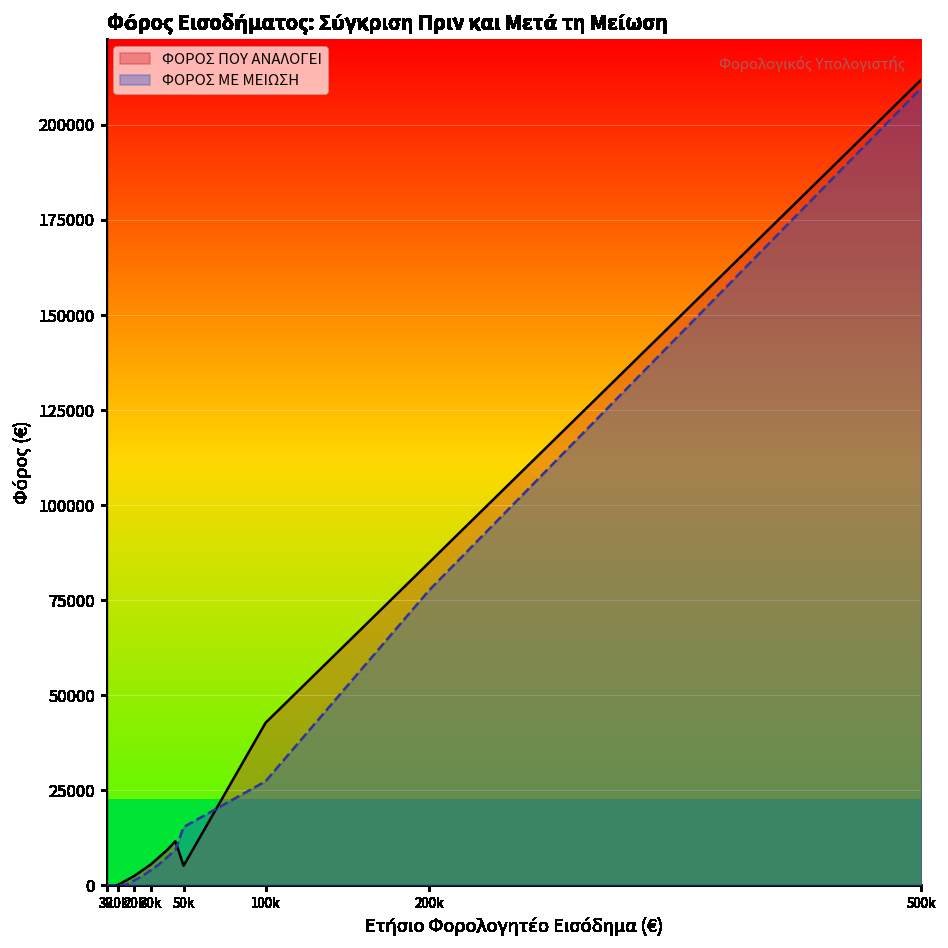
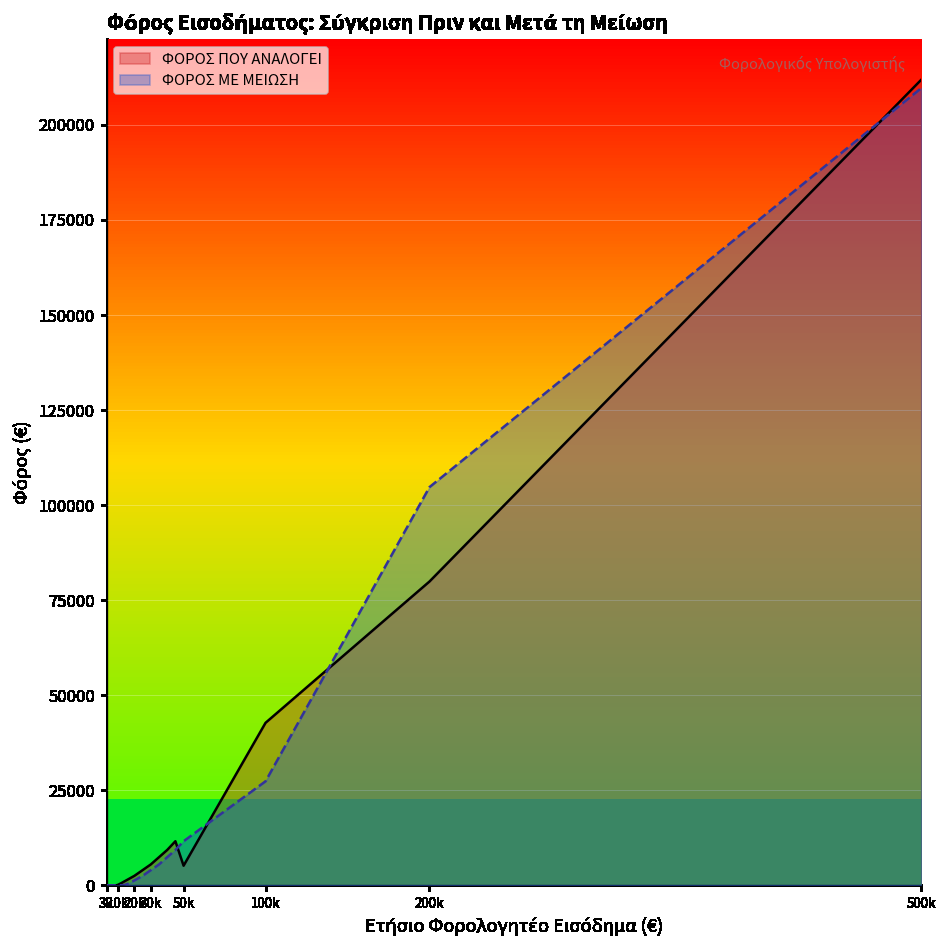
  {
    "ΦΟΡΟΣ ΠΟΥ ΑΝΑΛΟΓΕΙ": {
      "50k": 5000,
      "100k": 43000,
-     "200k": 85000,
+     "200k": 80000,
      "500k": 212000
    },
    "ΦΟΡΟΣ ΜΕ ΜΕΙΩΣΗ": {
-     "50k": 15000,
+     "50k": 12000,
      "100k": 27000,
-     "200k": 78000,
+     "200k": 105000,
      "500k": 210000
    }
  }
